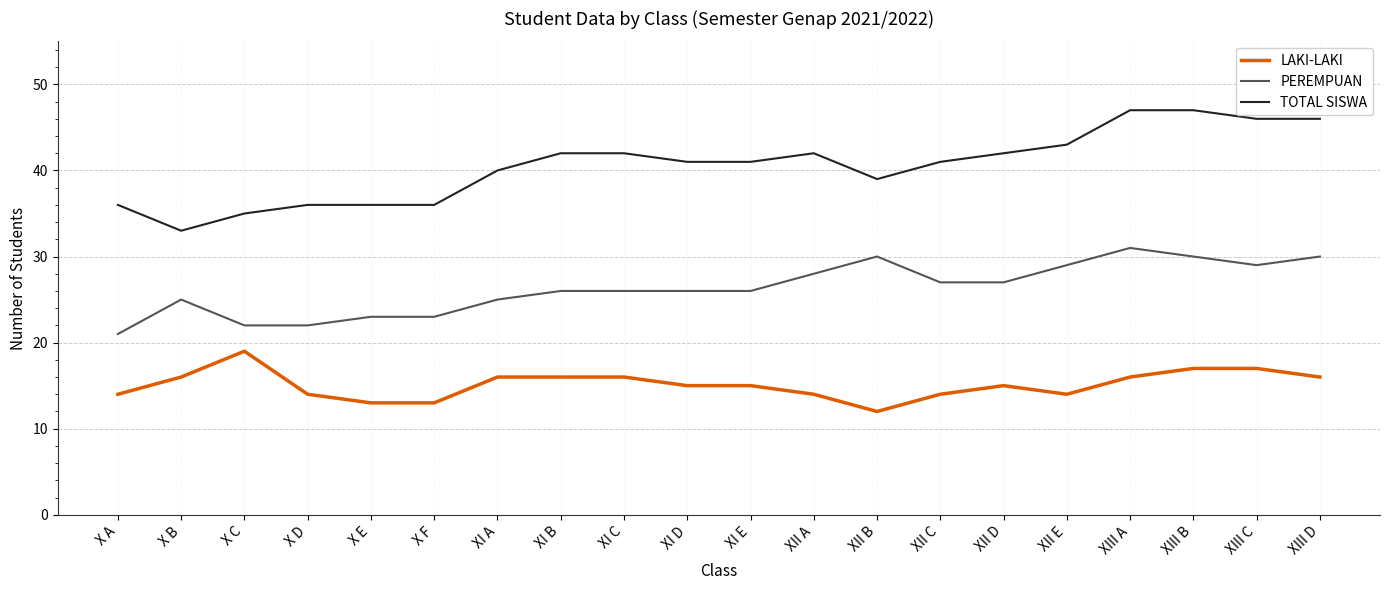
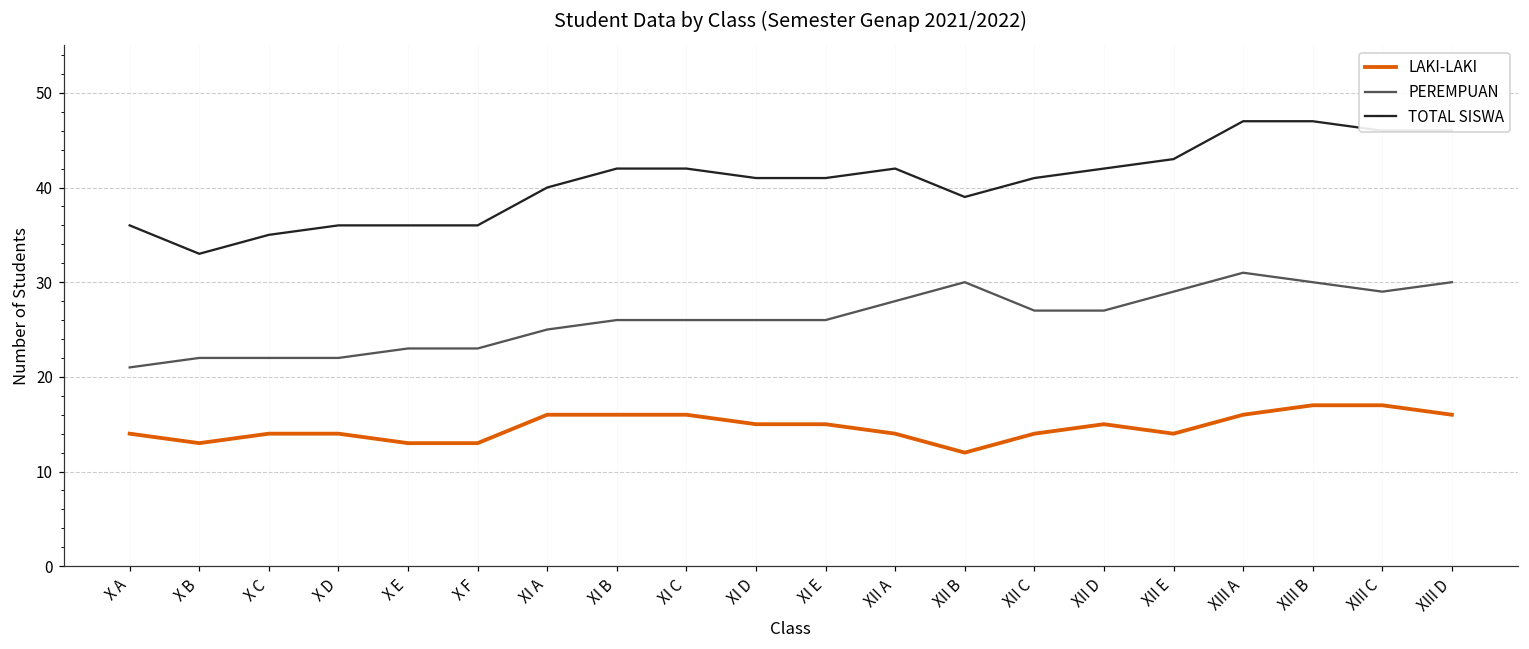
  {
    "LAKI-LAKI": {
      "X A": 14,
-     "X B": 16,
-     "X C": 19,
+     "X B": 13,
+     "X C": 14,
      "X D": 14,
      "X E": 13,
      "X F": 13,
      "XI A": 16,
      "XI B": 16,
      "XI C": 16,
      "XI D": 15,
      "XI E": 15,
      "XII A": 14,
      "XII B": 12,
      "XII C": 14,
      "XII D": 15,
      "XII E": 14,
      "XIII A": 16,
      "XIII B": 17,
      "XIII C": 17,
      "XIII D": 16
    },
    "PEREMPUAN": {
      "X A": 21,
-     "X B": 25,
+     "X B": 22,
      "X C": 22,
      "X D": 22,
      "X E": 23,
      "X F": 23,
      "XI A": 25,
      "XI B": 26,
      "XI C": 26,
      "XI D": 26,
      "XI E": 26,
      "XII A": 28,
      "XII B": 30,
      "XII C": 27,
      "XII D": 27,
      "XII E": 29,
      "XIII A": 31,
      "XIII B": 30,
      "XIII C": 29,
      "XIII D": 30
    },
    "TOTAL SISWA": {
      "X A": 36,
      "X B": 33,
      "X C": 35,
      "X D": 36,
      "X E": 36,
      "X F": 36,
      "XI A": 40,
      "XI B": 42,
      "XI C": 42,
      "XI D": 41,
      "XI E": 41,
      "XII A": 42,
      "XII B": 39,
      "XII C": 41,
      "XII D": 42,
      "XII E": 43,
      "XIII A": 47,
      "XIII B": 47,
      "XIII C": 46,
      "XIII D": 46
    }
  }
